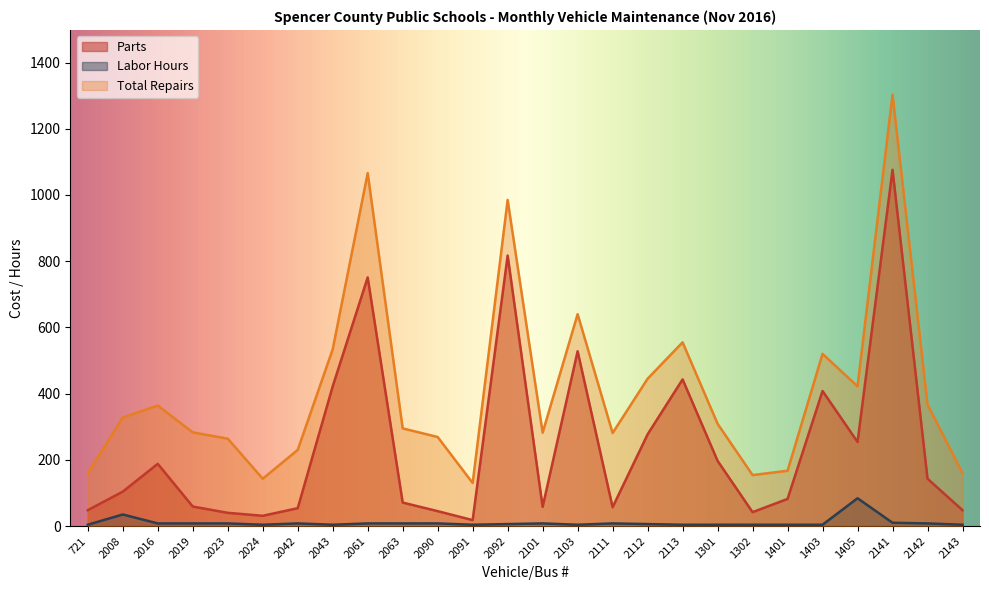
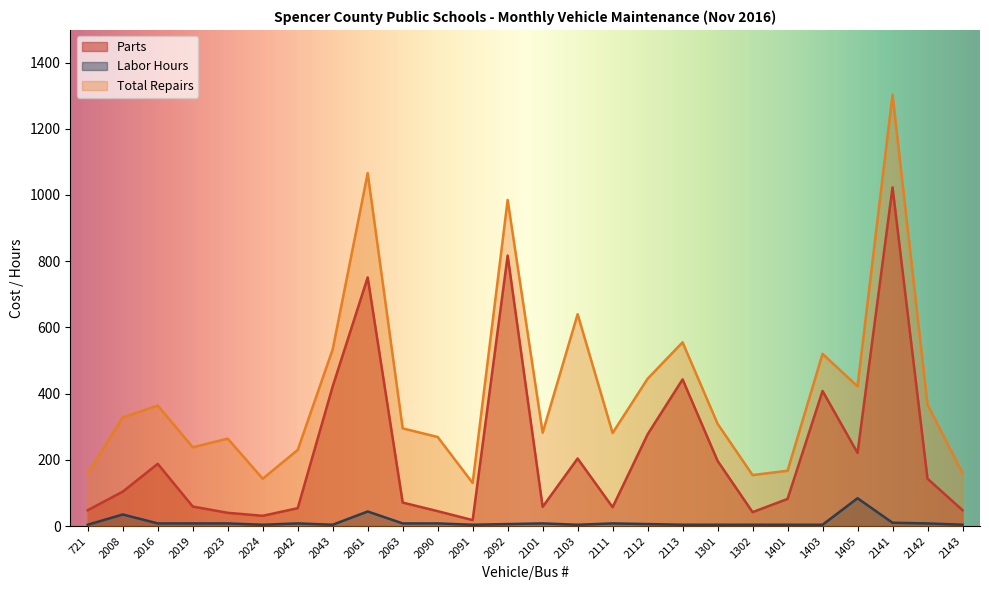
  {
    "Parts": {
      "721": 50,
      "2008": 100,
      "2016": 190,
      "2019": 60,
      "2023": 40,
      "2024": 30,
      "2042": 50,
      "2043": 420,
      "2061": 750,
      "2063": 70,
      "2090": 50,
      "2091": 20,
      "2092": 820,
      "2101": 60,
-     "2103": 530,
+     "2103": 200,
      "2111": 60,
      "2112": 280,
      "2113": 440,
      "1301": 200,
      "1302": 40,
      "1401": 80,
      "1403": 410,
-     "1405": 250,
-     "2141": 1080,
+     "1405": 220,
+     "2141": 1020,
      "2142": 140,
      "2143": 50
    },
    "Labor Hours": {
      "721": 0,
      "2008": 40,
      "2016": 10,
      "2019": 10,
      "2023": 10,
      "2024": 0,
      "2042": 10,
      "2043": 0,
-     "2061": 10,
+     "2061": 40,
      "2063": 10,
      "2090": 10,
      "2091": 0,
      "2092": 10,
      "2101": 10,
      "2103": 0,
      "2111": 10,
      "2112": 10,
      "2113": 0,
      "1301": 0,
      "1302": 0,
      "1401": 0,
      "1403": 0,
      "1405": 80,
      "2141": 10,
      "2142": 10,
      "2143": 0
    },
    "Total Repairs": {
      "721": 160,
      "2008": 330,
      "2016": 360,
-     "2019": 280,
+     "2019": 240,
      "2023": 260,
      "2024": 140,
      "2042": 230,
      "2043": 530,
      "2061": 1070,
      "2063": 300,
      "2090": 270,
      "2091": 130,
      "2092": 990,
      "2101": 280,
      "2103": 640,
      "2111": 280,
      "2112": 450,
      "2113": 560,
      "1301": 310,
      "1302": 150,
      "1401": 170,
      "1403": 520,
      "1405": 420,
      "2141": 1300,
      "2142": 370,
      "2143": 160
    }
  }
